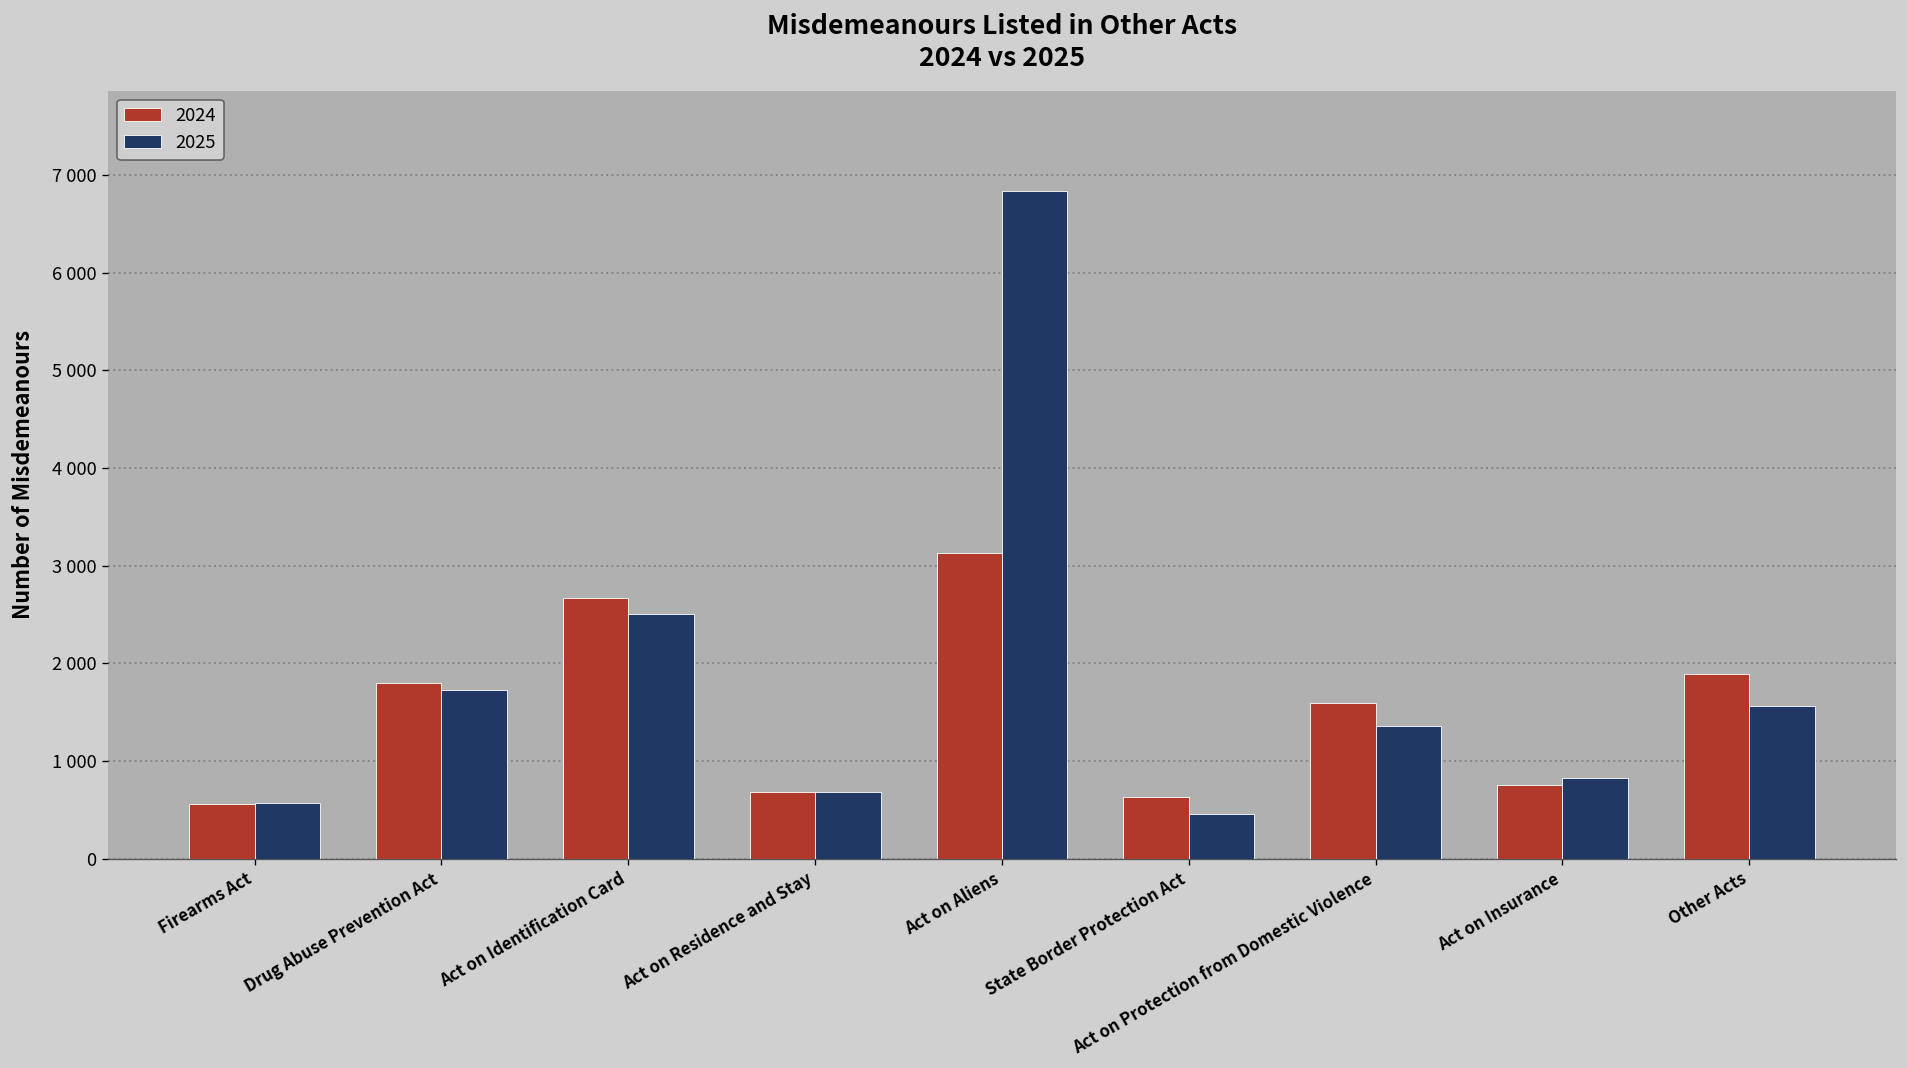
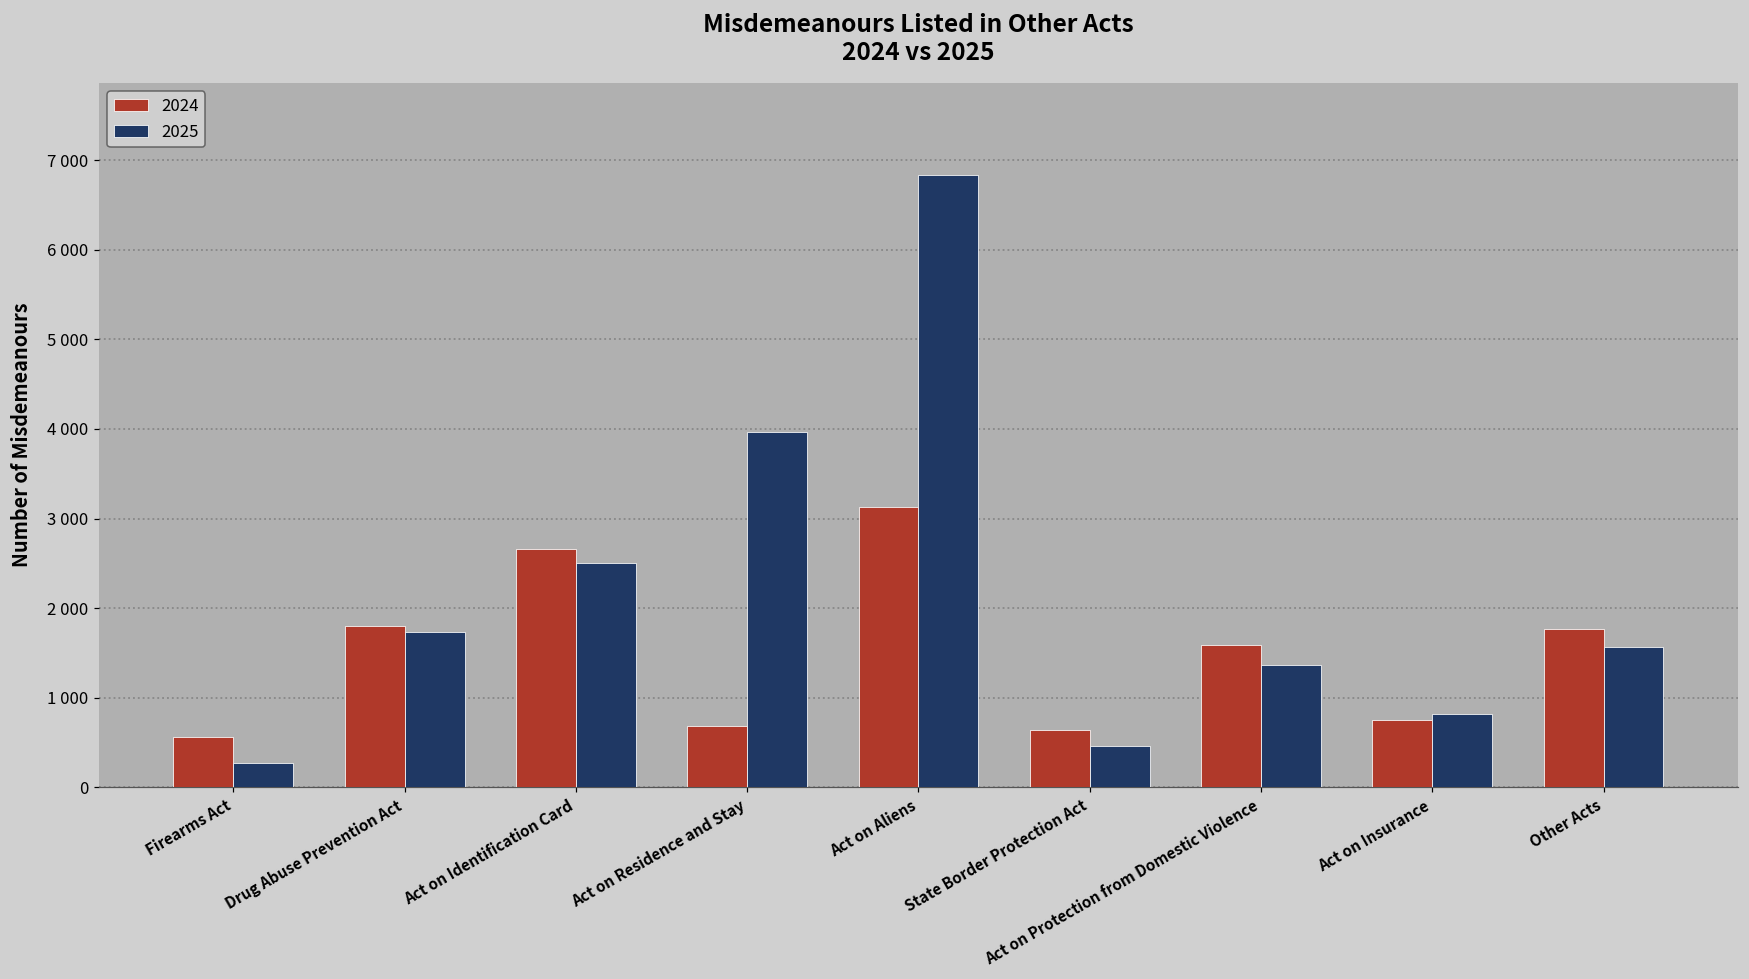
  {
    "2024": {
      "Firearms Act": 600,
      "Drug Abuse Prevention Act": 1800,
      "Act on Identification Card": 2700,
      "Act on Residence and Stay": 700,
      "Act on Aliens": 3100,
      "State Border Protection Act": 600,
      "Act on Protection from Domestic Violence": 1600,
      "Act on Insurance": 800,
-     "Other Acts": 1900
+     "Other Acts": 1800
    },
    "2025": {
-     "Firearms Act": 600,
+     "Firearms Act": 300,
      "Drug Abuse Prevention Act": 1700,
      "Act on Identification Card": 2500,
-     "Act on Residence and Stay": 700,
+     "Act on Residence and Stay": 4000,
      "Act on Aliens": 6800,
      "State Border Protection Act": 500,
      "Act on Protection from Domestic Violence": 1400,
      "Act on Insurance": 800,
      "Other Acts": 1600
    }
  }
